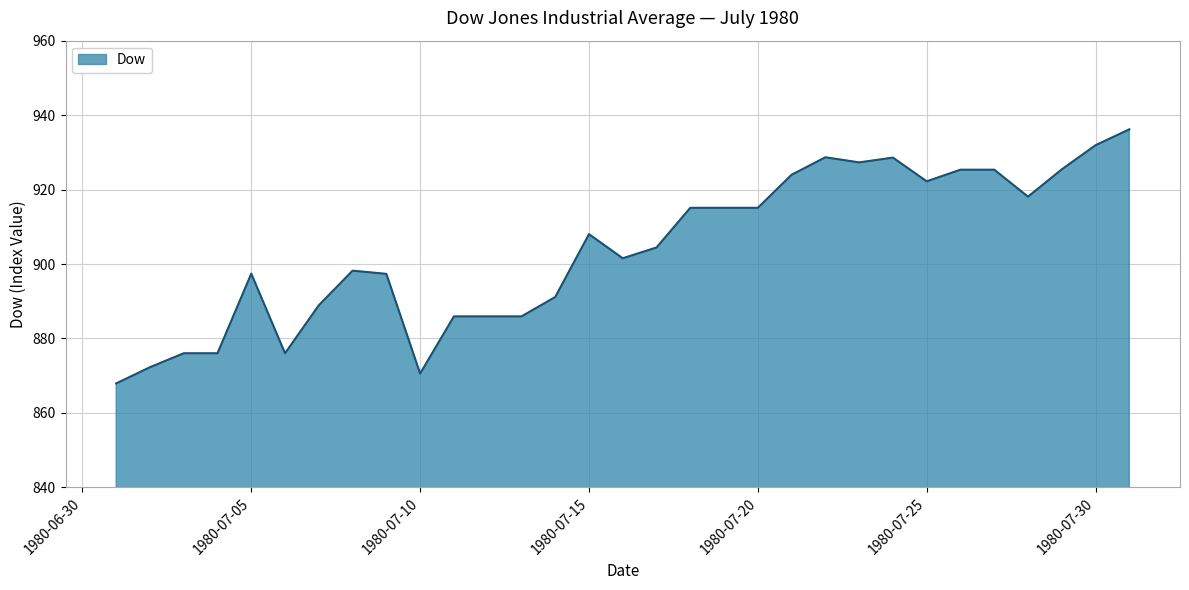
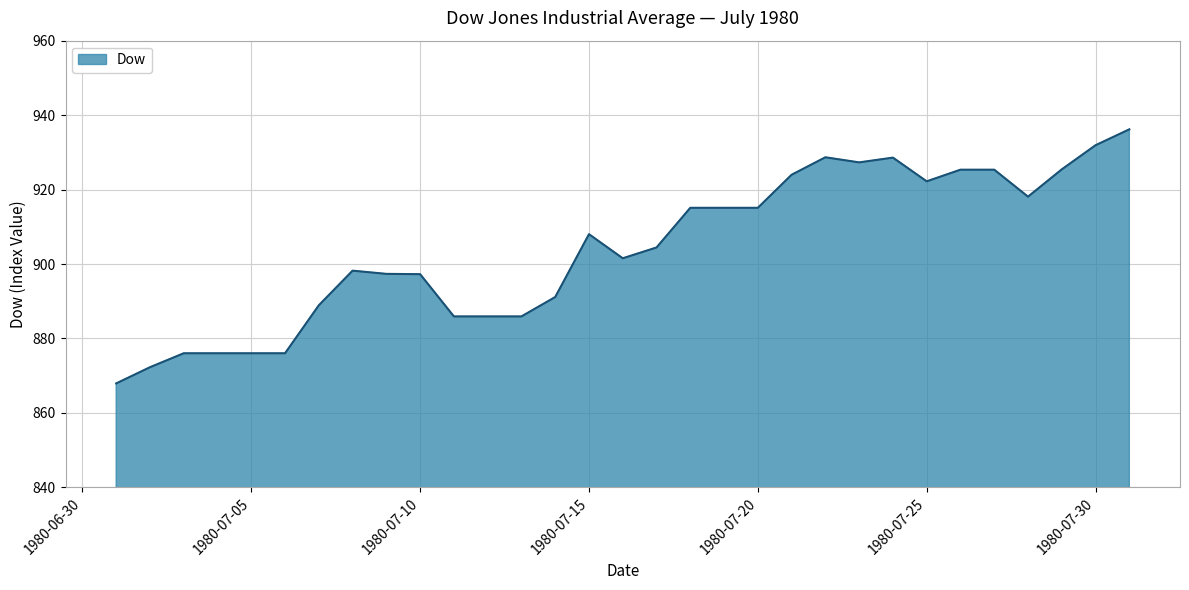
  {
-   "1980-07-05": 897,
-   "1980-07-10": 871,
+   "1980-07-05": 876,
+   "1980-07-10": 897,
    "1980-07-15": 908,
    "1980-07-20": 915,
    "1980-07-25": 922,
    "1980-07-30": 932
  }
